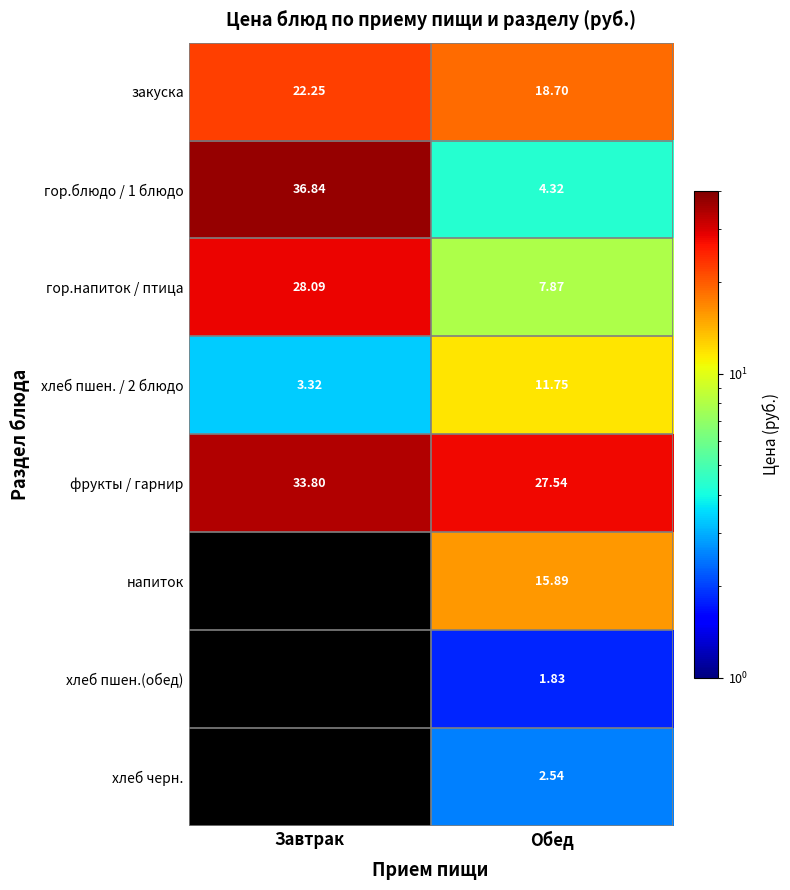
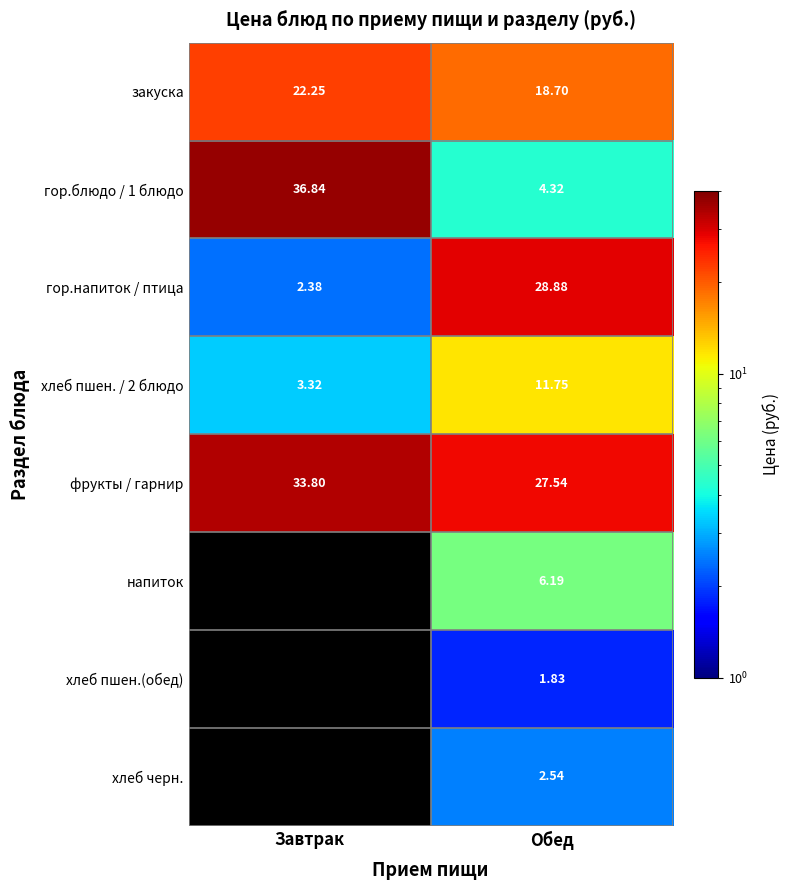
  {
    "закуска": {
      "Завтрак": 22.25,
      "Обед": 18.70
    },
    "гор.блюдо / 1 блюдо": {
      "Завтрак": 36.84,
      "Обед": 4.32
    },
    "гор.напиток / птица": {
-     "Завтрак": 28.09,
-     "Обед": 7.87
+     "Завтрак": 2.38,
+     "Обед": 28.88
    },
    "хлеб пшен. / 2 блюдо": {
      "Завтрак": 3.32,
      "Обед": 11.75
    },
    "фрукты / гарнир": {
      "Завтрак": 33.80,
      "Обед": 27.54
    },
    "напиток": {
-     "Обед": 15.89
+     "Обед": 6.19
    },
    "хлеб пшен.(обед)": {
      "Обед": 1.83
    },
    "хлеб черн.": {
      "Обед": 2.54
    }
  }
